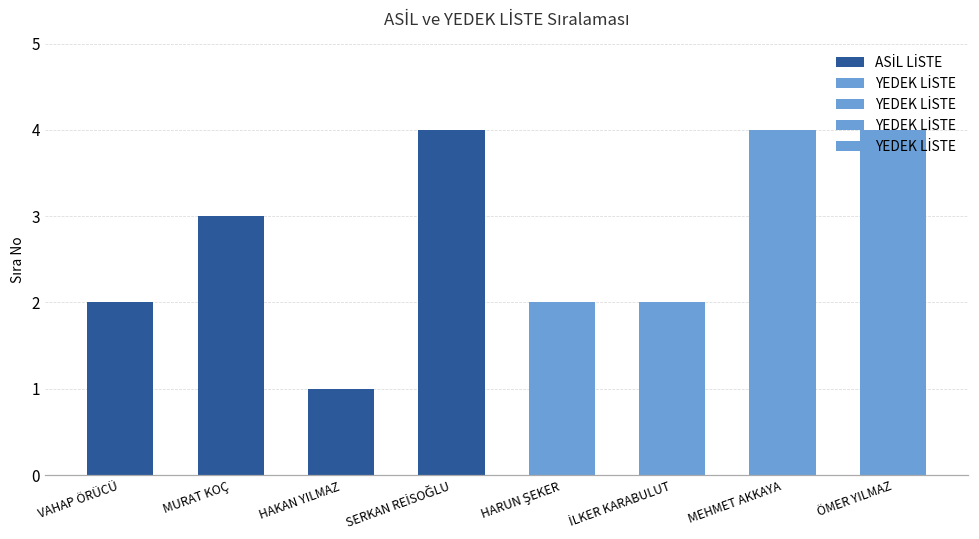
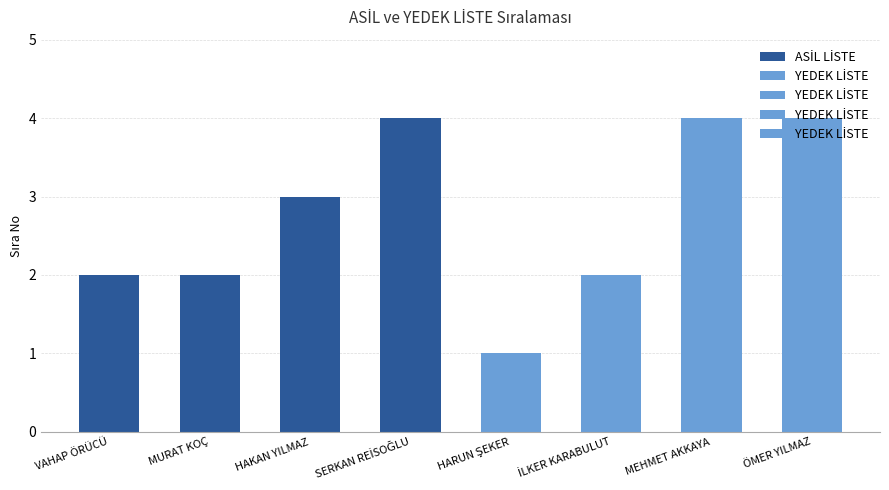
  {
    "VAHAP ÖRÜCÜ": 2,
-   "MURAT KOÇ": 3,
-   "HAKAN YILMAZ": 1,
+   "MURAT KOÇ": 2,
+   "HAKAN YILMAZ": 3,
    "SERKAN REİSOĞLU": 4,
-   "HARUN ŞEKER": 2,
+   "HARUN ŞEKER": 1,
    "İLKER KARABULUT": 2,
    "MEHMET AKKAYA": 4,
    "ÖMER YILMAZ": 4
  }
